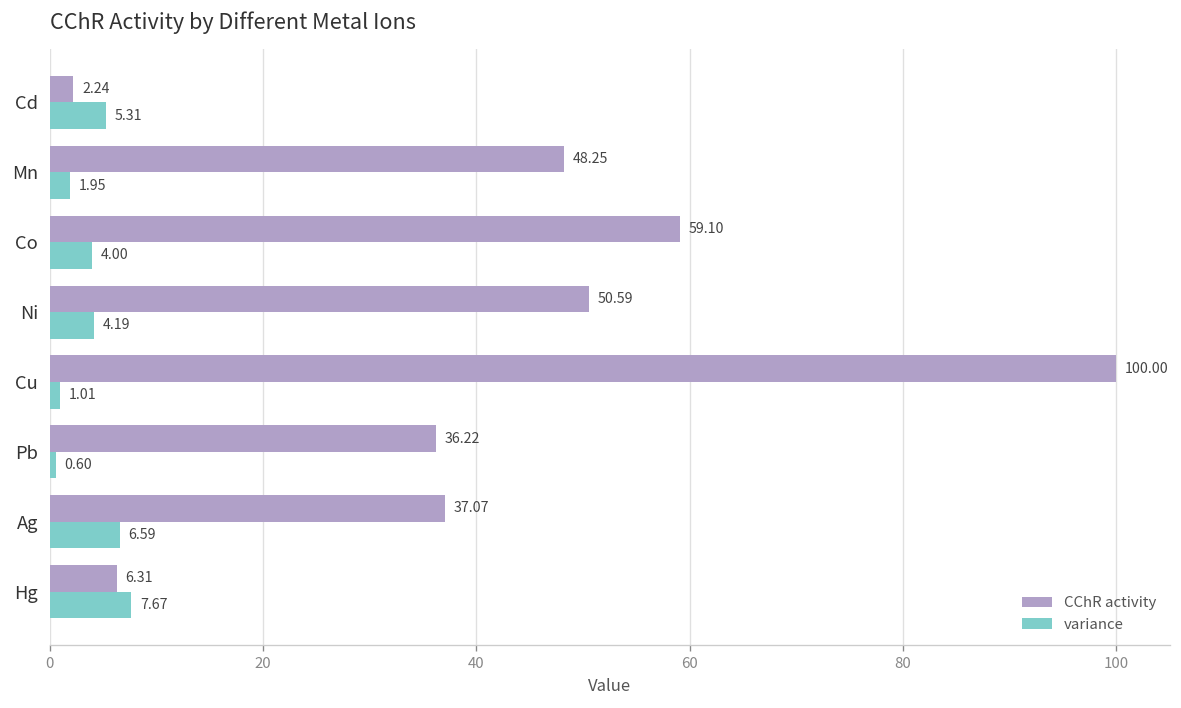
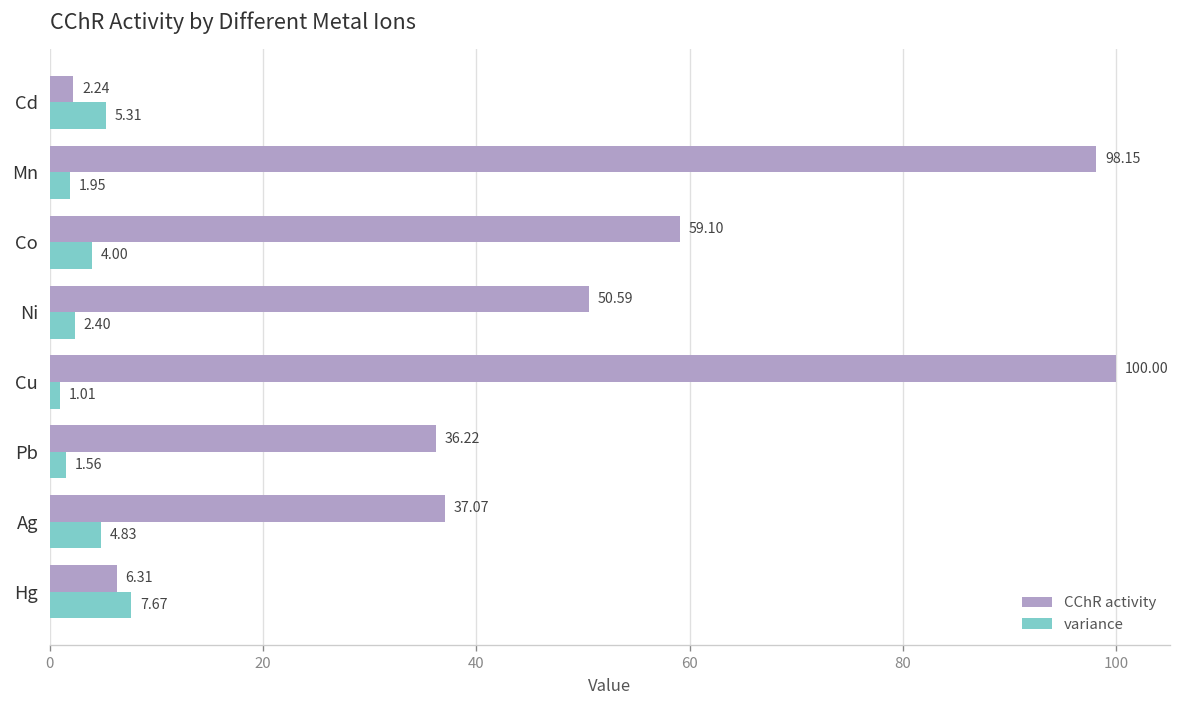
  {
    "CChR activity": {
      "Cd": 2.24,
-     "Mn": 48.25,
+     "Mn": 98.15,
      "Co": 59.10,
      "Ni": 50.59,
      "Cu": 100.00,
      "Pb": 36.22,
      "Ag": 37.07,
      "Hg": 6.31
    },
    "variance": {
      "Cd": 5.31,
      "Mn": 1.95,
      "Co": 4.00,
-     "Ni": 4.19,
+     "Ni": 2.40,
      "Cu": 1.01,
-     "Pb": 0.60,
-     "Ag": 6.59,
+     "Pb": 1.56,
+     "Ag": 4.83,
      "Hg": 7.67
    }
  }
